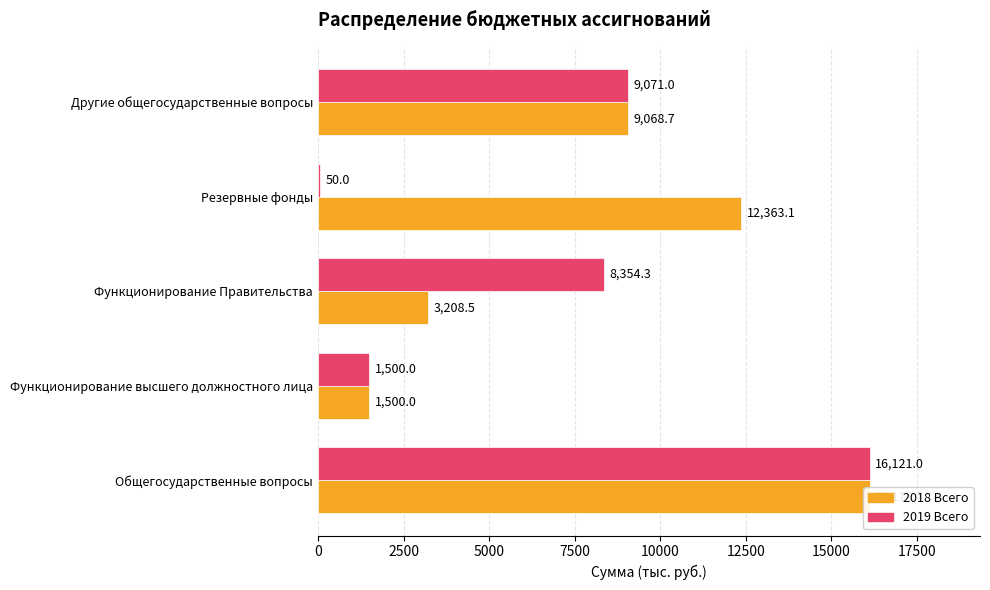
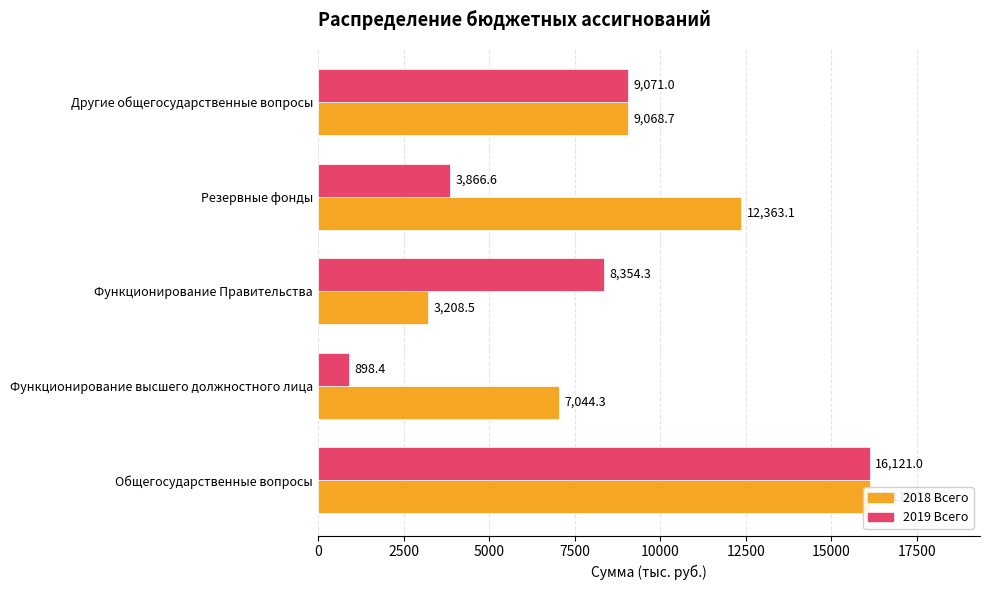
  {
    "2018 Всего": {
      "Другие общегосударственные вопросы": "9,068.7",
      "Резервные фонды": "12,363.1",
      "Функционирование Правительства": "3,208.5",
-     "Функционирование высшего должностного лица": "1,500.0"
+     "Функционирование высшего должностного лица": "7,044.3"
    },
    "2019 Всего": {
      "Другие общегосударственные вопросы": "9,071.0",
-     "Резервные фонды": "50.0",
+     "Резервные фонды": "3,866.6",
      "Функционирование Правительства": "8,354.3",
-     "Функционирование высшего должностного лица": "1,500.0",
+     "Функционирование высшего должностного лица": "898.4",
      "Общегосударственные вопросы": "16,121.0"
    }
  }
